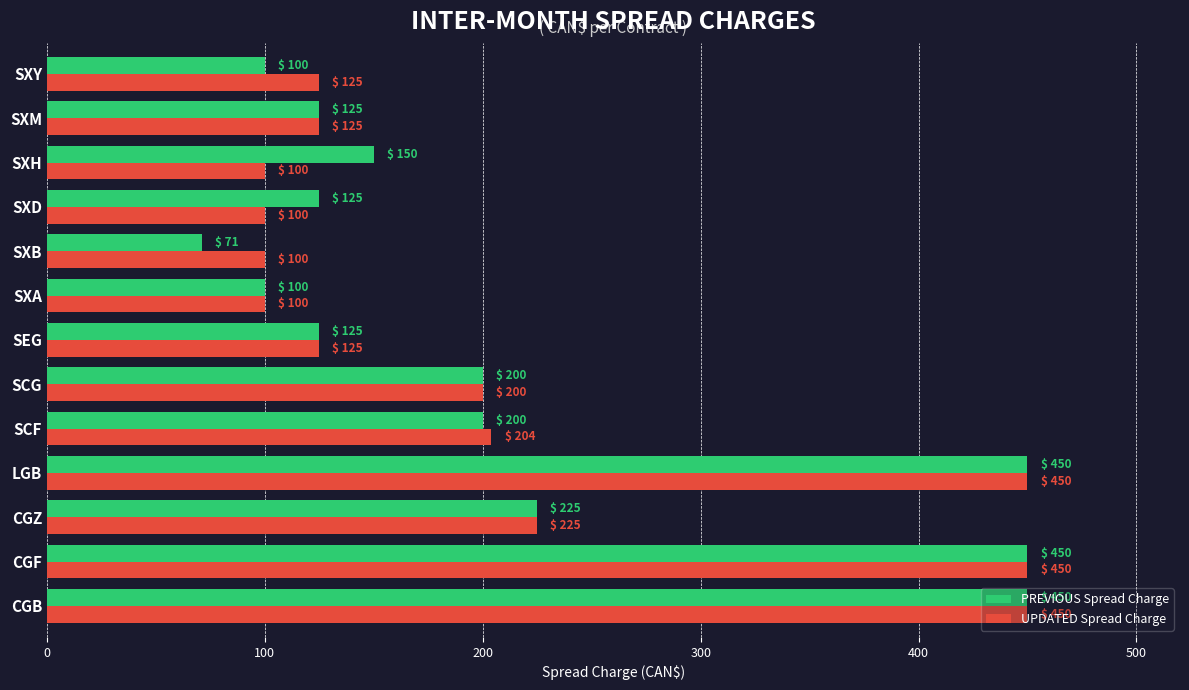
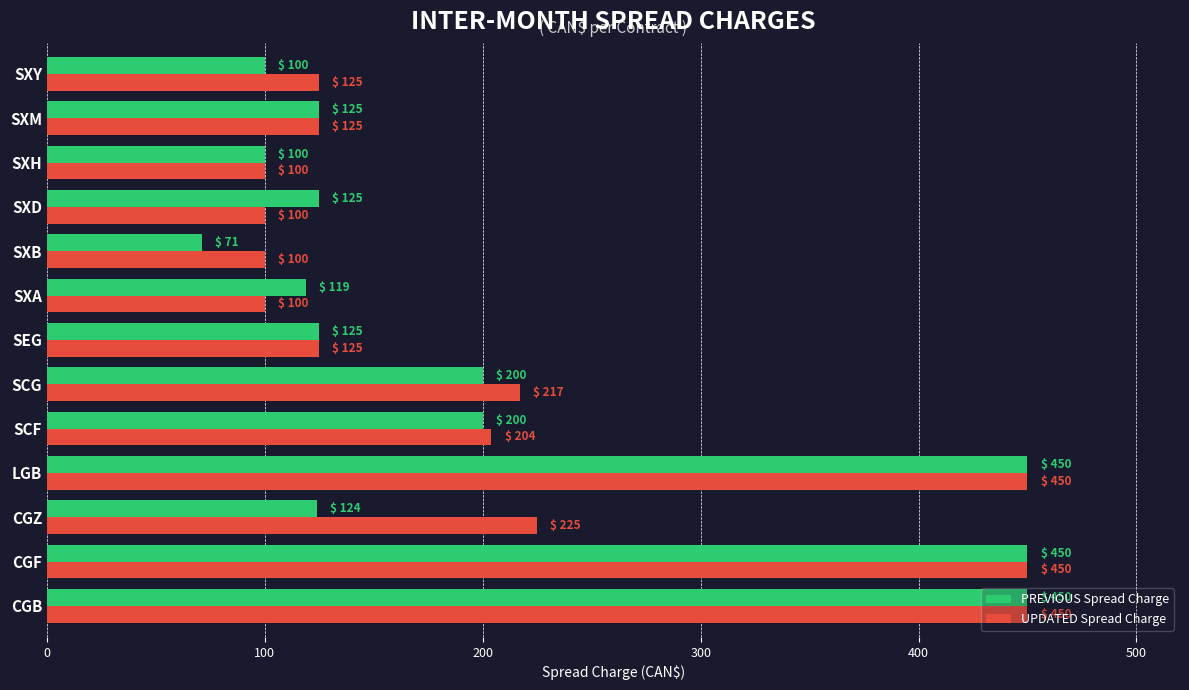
  {
    "PREVIOUS Spread Charge": {
      "SXY": 100,
      "SXM": 125,
-     "SXH": 150,
+     "SXH": 100,
      "SXD": 125,
      "SXB": 71,
-     "SXA": 100,
+     "SXA": 119,
      "SEG": 125,
      "SCG": 200,
      "SCF": 200,
      "LGB": 450,
-     "CGZ": 225,
+     "CGZ": 124,
      "CGF": 450
    },
    "UPDATED Spread Charge": {
      "SXY": 125,
      "SXM": 125,
      "SXH": 100,
      "SXD": 100,
      "SXB": 100,
      "SXA": 100,
      "SEG": 125,
-     "SCG": 200,
+     "SCG": 217,
      "SCF": 204,
      "LGB": 450,
      "CGZ": 225,
      "CGF": 450
    }
  }
